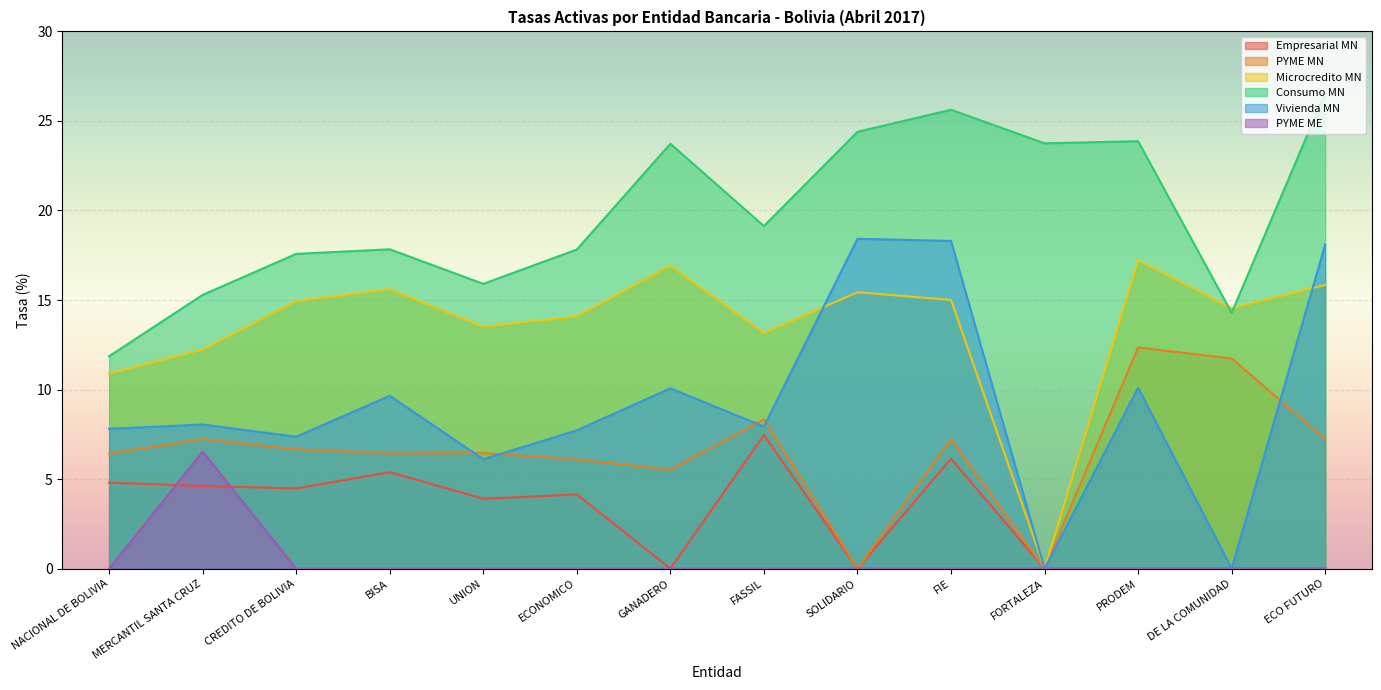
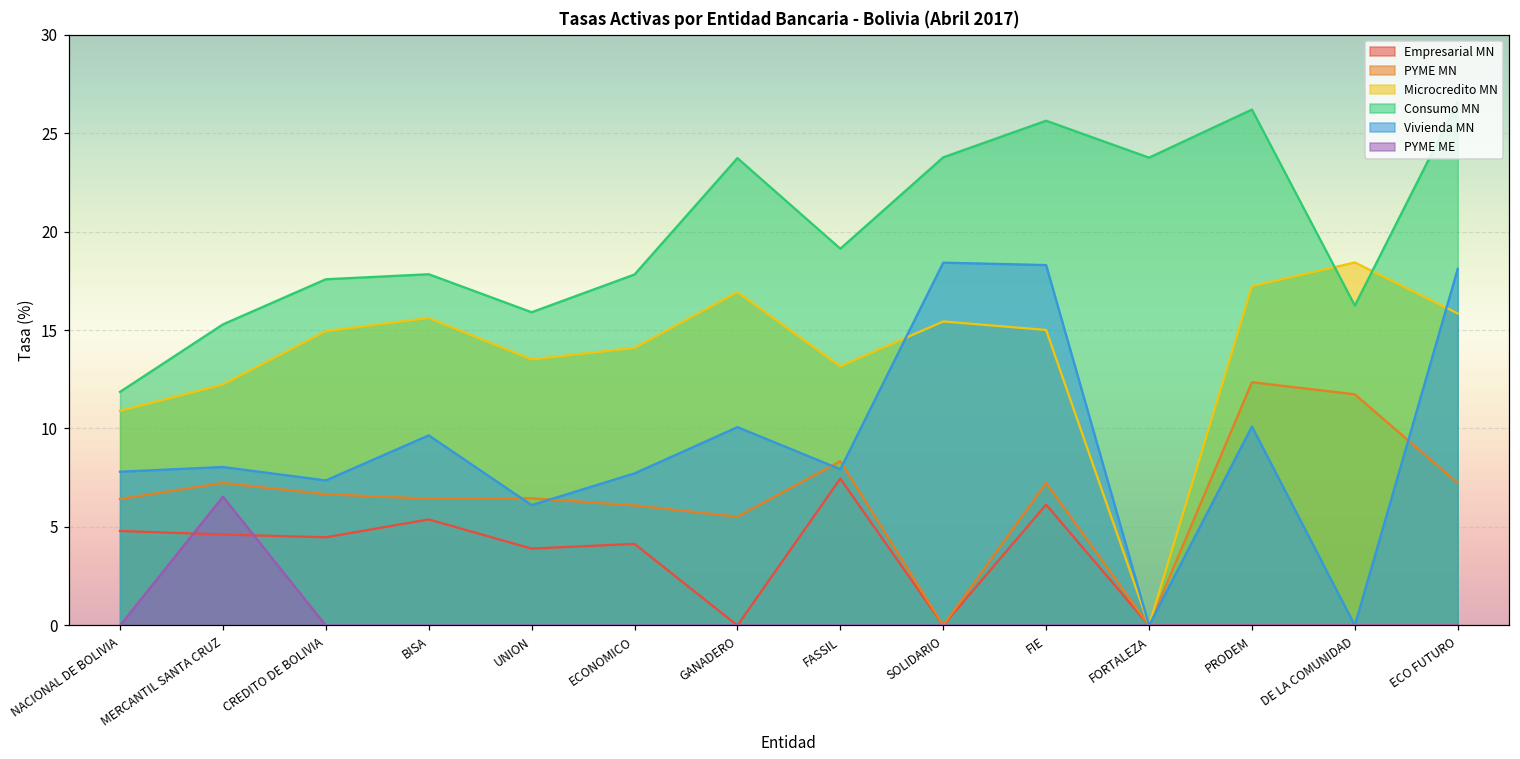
  {
    "Microcredito MN": {
      "NACIONAL DE BOLIVIA": 10.9,
      "MERCANTIL SANTA CRUZ": 12.2,
      "CREDITO DE BOLIVIA": 14.9,
      "BISA": 15.6,
      "UNION": 13.5,
      "ECONOMICO": 14.1,
      "GANADERO": 16.9,
      "FASSIL": 13.2,
      "SOLIDARIO": 15.4,
      "FIE": 15.0,
      "PRODEM": 17.2,
-     "DE LA COMUNIDAD": 14.5,
+     "DE LA COMUNIDAD": 18.4,
      "ECO FUTURO": 15.8
    },
    "Consumo MN": {
      "NACIONAL DE BOLIVIA": 11.9,
      "MERCANTIL SANTA CRUZ": 15.3,
      "CREDITO DE BOLIVIA": 17.6,
      "BISA": 17.8,
      "UNION": 15.9,
      "ECONOMICO": 17.8,
      "GANADERO": 23.7,
      "FASSIL": 19.1,
-     "SOLIDARIO": 24.4,
+     "SOLIDARIO": 23.8,
      "FIE": 25.6,
      "FORTALEZA": 23.8,
-     "PRODEM": 23.9,
-     "DE LA COMUNIDAD": 14.3
+     "PRODEM": 26.2,
+     "DE LA COMUNIDAD": 16.2
    },
    "Vivienda MN": {
      "NACIONAL DE BOLIVIA": 7.8,
      "MERCANTIL SANTA CRUZ": 8.0,
      "CREDITO DE BOLIVIA": 7.4,
      "BISA": 9.7,
      "UNION": 6.1,
      "ECONOMICO": 7.7,
      "GANADERO": 10.1,
      "FASSIL": 7.9,
      "SOLIDARIO": 18.4,
      "FIE": 18.3,
      "PRODEM": 10.1,
      "ECO FUTURO": 18.1
    },
    "PYME ME": {
      "NACIONAL DE BOLIVIA": 0.0,
      "MERCANTIL SANTA CRUZ": 6.5,
      "CREDITO DE BOLIVIA": 0.0,
      "BISA": 0.0,
      "UNION": 0.0,
      "ECONOMICO": 0.0,
      "FASSIL": 0.0,
      "FIE": 0.0
    }
  }
